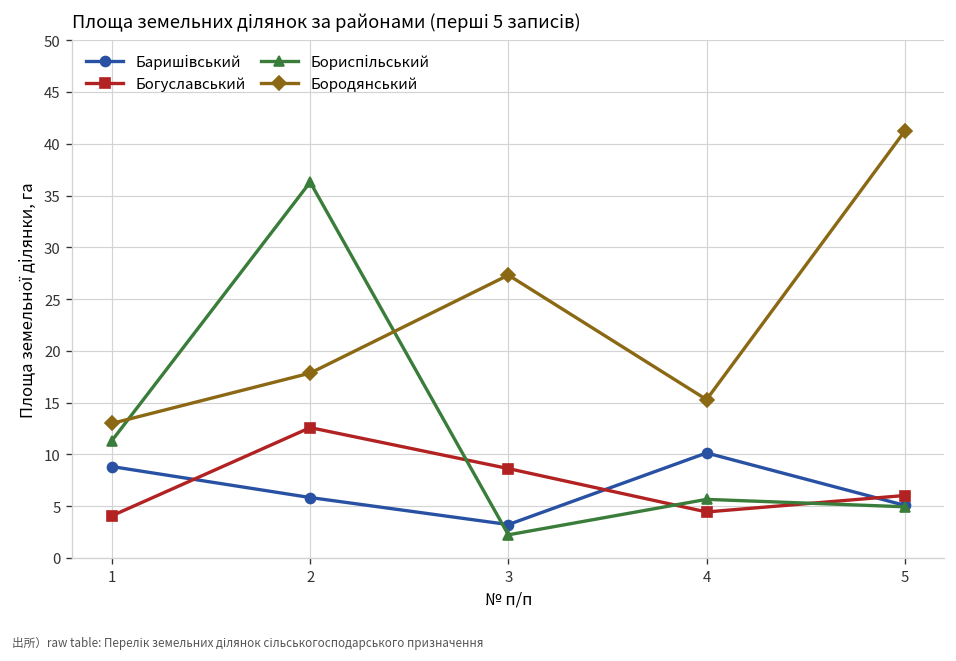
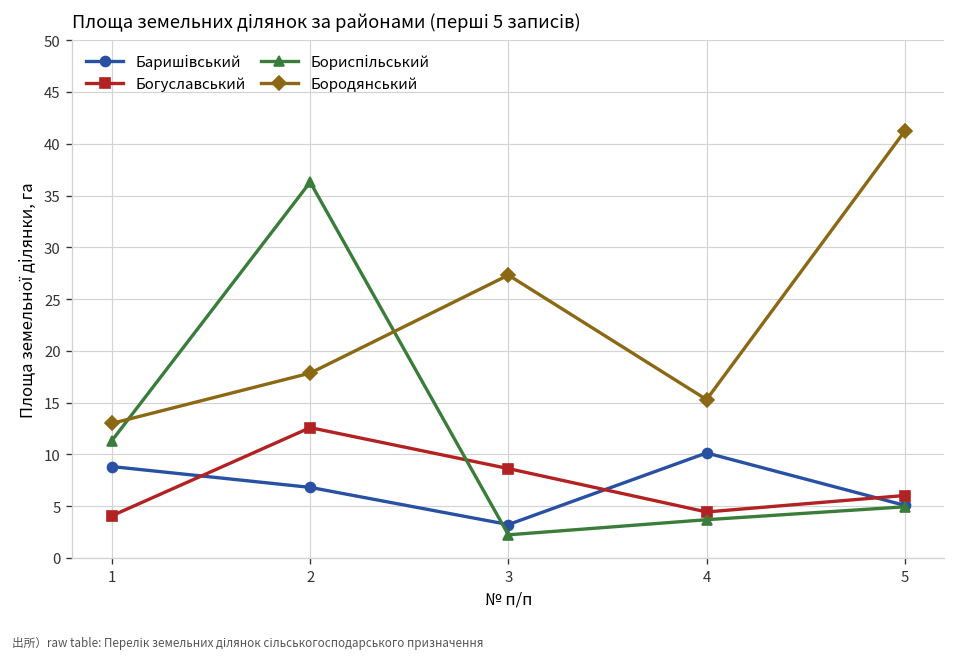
  {
    "Баришівський": {
      "1": 9,
-     "2": 6,
+     "2": 7,
      "3": 3,
      "4": 10
    },
    "Богуславський": {
      "1": 4,
      "2": 13,
      "3": 9,
      "4": 4,
      "5": 6
    },
    "Бориспільський": {
      "1": 11,
      "2": 36,
      "3": 2,
-     "4": 6
+     "4": 4
    },
    "Бородянський": {
      "1": 13,
      "2": 18,
      "3": 27,
      "4": 15,
      "5": 41
    }
  }
